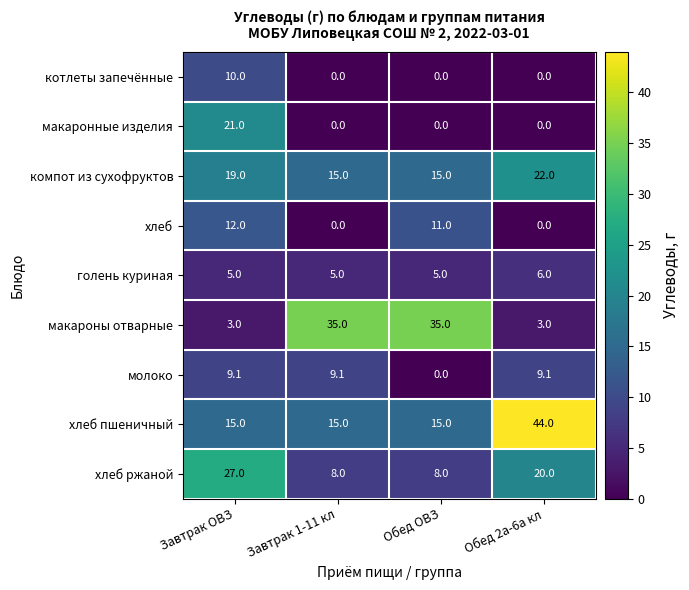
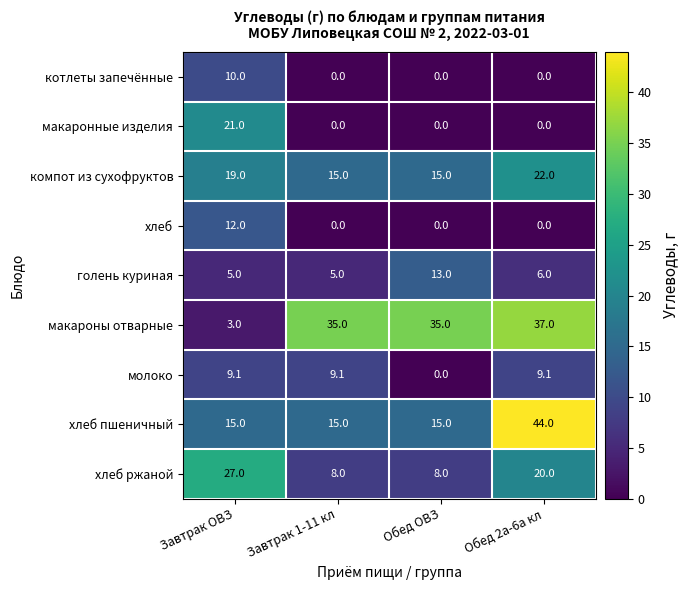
  {
    "котлеты запечённые": {
      "Завтрак ОВЗ": 10.0,
      "Завтрак 1-11 кл": 0.0,
      "Обед ОВЗ": 0.0,
      "Обед 2а-6а кл": 0.0
    },
    "макаронные изделия": {
      "Завтрак ОВЗ": 21.0,
      "Завтрак 1-11 кл": 0.0,
      "Обед ОВЗ": 0.0,
      "Обед 2а-6а кл": 0.0
    },
    "компот из сухофруктов": {
      "Завтрак ОВЗ": 19.0,
      "Завтрак 1-11 кл": 15.0,
      "Обед ОВЗ": 15.0,
      "Обед 2а-6а кл": 22.0
    },
    "хлеб": {
      "Завтрак ОВЗ": 12.0,
      "Завтрак 1-11 кл": 0.0,
-     "Обед ОВЗ": 11.0,
+     "Обед ОВЗ": 0.0,
      "Обед 2а-6а кл": 0.0
    },
    "голень куриная": {
      "Завтрак ОВЗ": 5.0,
      "Завтрак 1-11 кл": 5.0,
-     "Обед ОВЗ": 5.0,
+     "Обед ОВЗ": 13.0,
      "Обед 2а-6а кл": 6.0
    },
    "макароны отварные": {
      "Завтрак ОВЗ": 3.0,
      "Завтрак 1-11 кл": 35.0,
      "Обед ОВЗ": 35.0,
-     "Обед 2а-6а кл": 3.0
+     "Обед 2а-6а кл": 37.0
    },
    "молоко": {
      "Завтрак ОВЗ": 9.1,
      "Завтрак 1-11 кл": 9.1,
      "Обед ОВЗ": 0.0,
      "Обед 2а-6а кл": 9.1
    },
    "хлеб пшеничный": {
      "Завтрак ОВЗ": 15.0,
      "Завтрак 1-11 кл": 15.0,
      "Обед ОВЗ": 15.0,
      "Обед 2а-6а кл": 44.0
    },
    "хлеб ржаной": {
      "Завтрак ОВЗ": 27.0,
      "Завтрак 1-11 кл": 8.0,
      "Обед ОВЗ": 8.0,
      "Обед 2а-6а кл": 20.0
    }
  }
